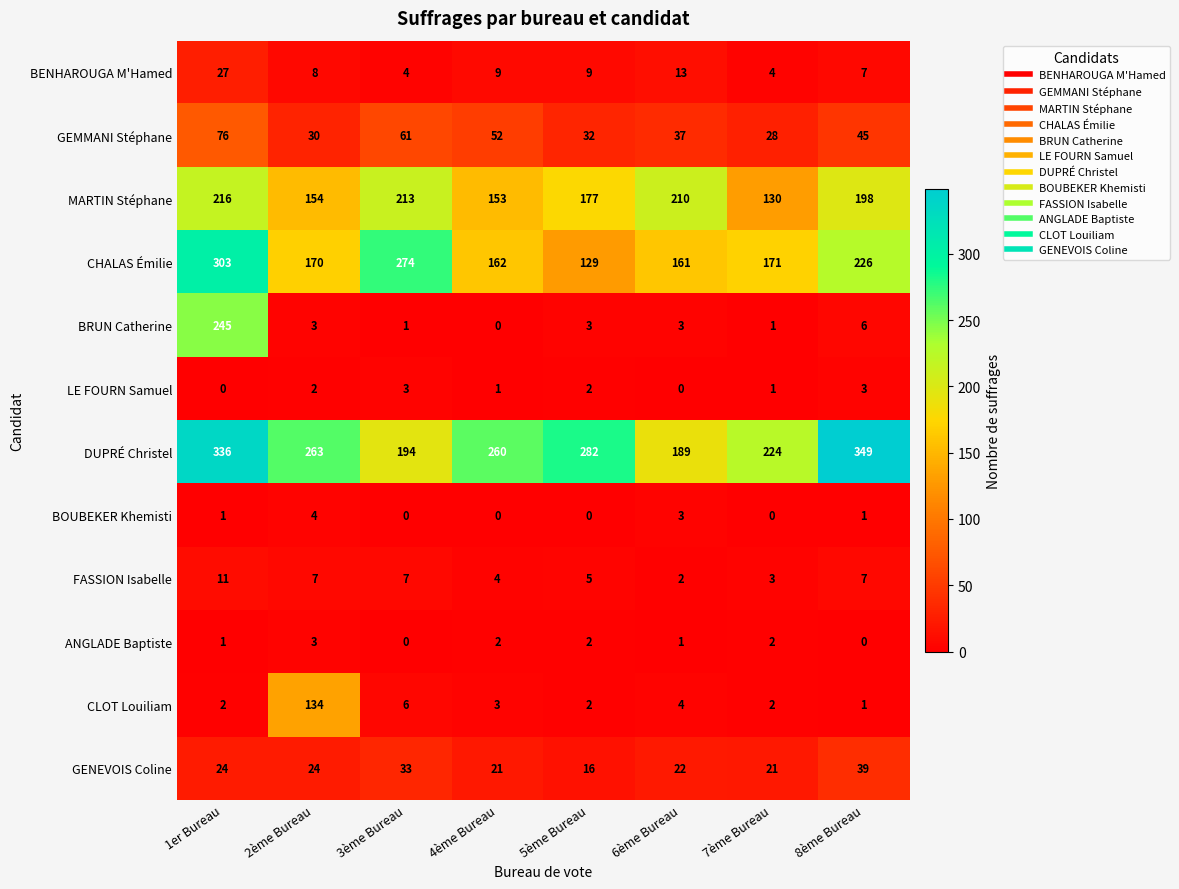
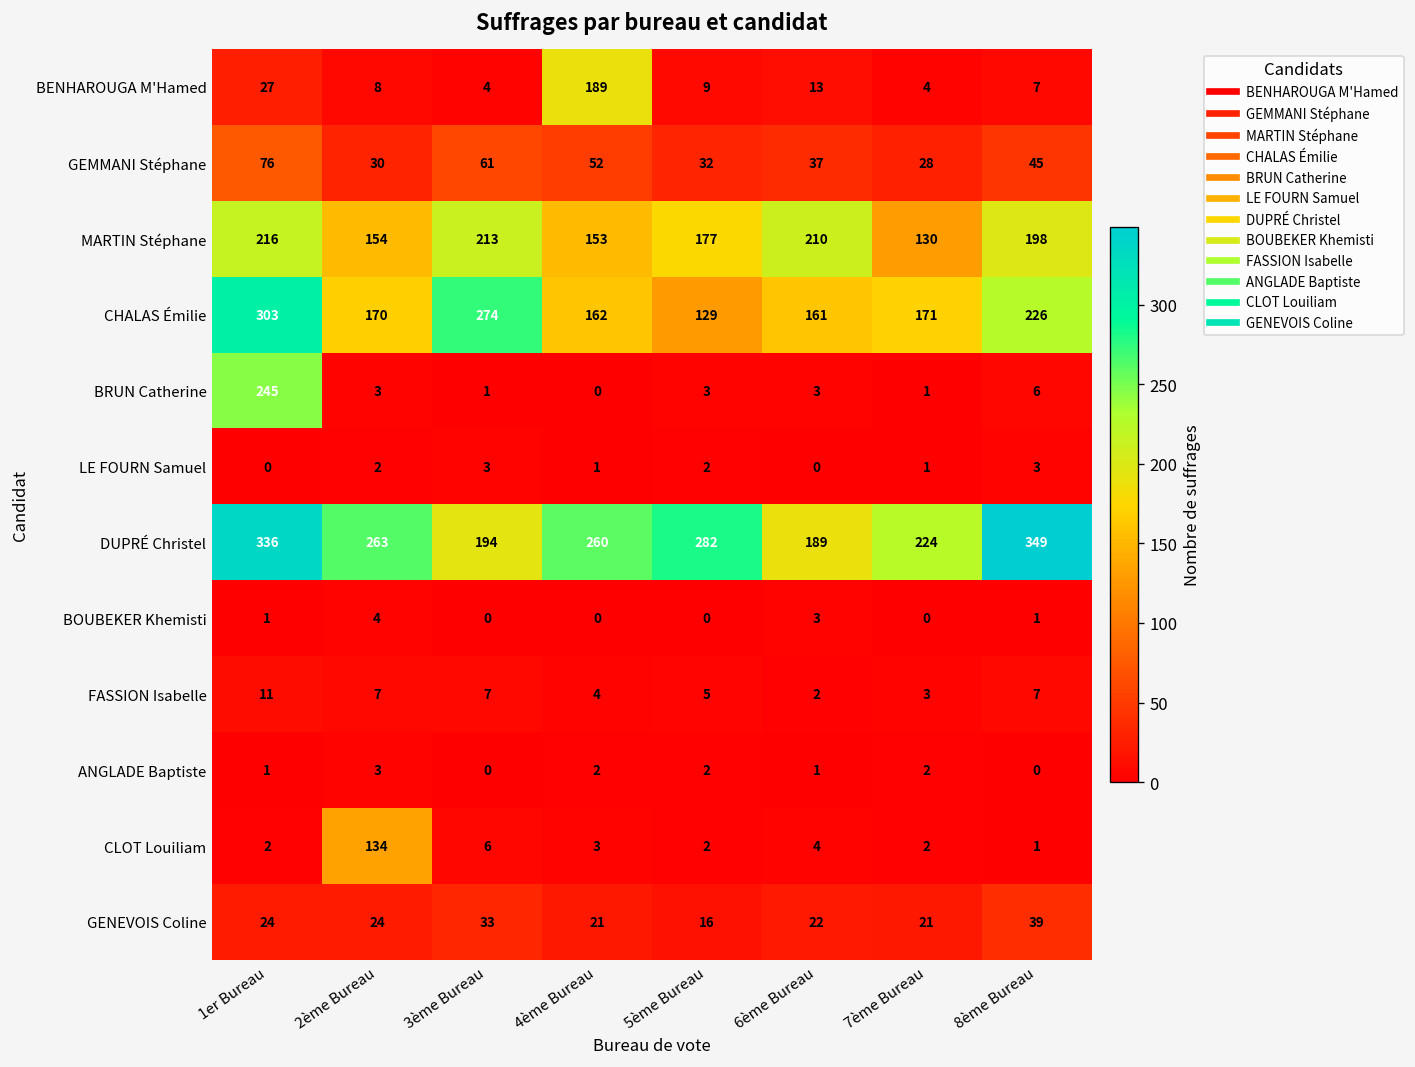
  {
    "BENHAROUGA M'Hamed": {
      "1er Bureau": 27,
      "2ème Bureau": 8,
      "3ème Bureau": 4,
-     "4ème Bureau": 9,
+     "4ème Bureau": 189,
      "5ème Bureau": 9,
      "6ème Bureau": 13,
      "7ème Bureau": 4,
      "8ème Bureau": 7
    },
    "GEMMANI Stéphane": {
      "1er Bureau": 76,
      "2ème Bureau": 30,
      "3ème Bureau": 61,
      "4ème Bureau": 52,
      "5ème Bureau": 32,
      "6ème Bureau": 37,
      "7ème Bureau": 28,
      "8ème Bureau": 45
    },
    "MARTIN Stéphane": {
      "1er Bureau": 216,
      "2ème Bureau": 154,
      "3ème Bureau": 213,
      "4ème Bureau": 153,
      "5ème Bureau": 177,
      "6ème Bureau": 210,
      "7ème Bureau": 130,
      "8ème Bureau": 198
    },
    "CHALAS Émilie": {
      "1er Bureau": 303,
      "2ème Bureau": 170,
      "3ème Bureau": 274,
      "4ème Bureau": 162,
      "5ème Bureau": 129,
      "6ème Bureau": 161,
      "7ème Bureau": 171,
      "8ème Bureau": 226
    },
    "BRUN Catherine": {
      "1er Bureau": 245,
      "2ème Bureau": 3,
      "3ème Bureau": 1,
      "4ème Bureau": 0,
      "5ème Bureau": 3,
      "6ème Bureau": 3,
      "7ème Bureau": 1,
      "8ème Bureau": 6
    },
    "LE FOURN Samuel": {
      "1er Bureau": 0,
      "2ème Bureau": 2,
      "3ème Bureau": 3,
      "4ème Bureau": 1,
      "5ème Bureau": 2,
      "6ème Bureau": 0,
      "7ème Bureau": 1,
      "8ème Bureau": 3
    },
    "DUPRÉ Christel": {
      "1er Bureau": 336,
      "2ème Bureau": 263,
      "3ème Bureau": 194,
      "4ème Bureau": 260,
      "5ème Bureau": 282,
      "6ème Bureau": 189,
      "7ème Bureau": 224,
      "8ème Bureau": 349
    },
    "BOUBEKER Khemisti": {
      "1er Bureau": 1,
      "2ème Bureau": 4,
      "3ème Bureau": 0,
      "4ème Bureau": 0,
      "5ème Bureau": 0,
      "6ème Bureau": 3,
      "7ème Bureau": 0,
      "8ème Bureau": 1
    },
    "FASSION Isabelle": {
      "1er Bureau": 11,
      "2ème Bureau": 7,
      "3ème Bureau": 7,
      "4ème Bureau": 4,
      "5ème Bureau": 5,
      "6ème Bureau": 2,
      "7ème Bureau": 3,
      "8ème Bureau": 7
    },
    "ANGLADE Baptiste": {
      "1er Bureau": 1,
      "2ème Bureau": 3,
      "3ème Bureau": 0,
      "4ème Bureau": 2,
      "5ème Bureau": 2,
      "6ème Bureau": 1,
      "7ème Bureau": 2,
      "8ème Bureau": 0
    },
    "CLOT Louiliam": {
      "1er Bureau": 2,
      "2ème Bureau": 134,
      "3ème Bureau": 6,
      "4ème Bureau": 3,
      "5ème Bureau": 2,
      "6ème Bureau": 4,
      "7ème Bureau": 2,
      "8ème Bureau": 1
    },
    "GENEVOIS Coline": {
      "1er Bureau": 24,
      "2ème Bureau": 24,
      "3ème Bureau": 33,
      "4ème Bureau": 21,
      "5ème Bureau": 16,
      "6ème Bureau": 22,
      "7ème Bureau": 21,
      "8ème Bureau": 39
    }
  }
